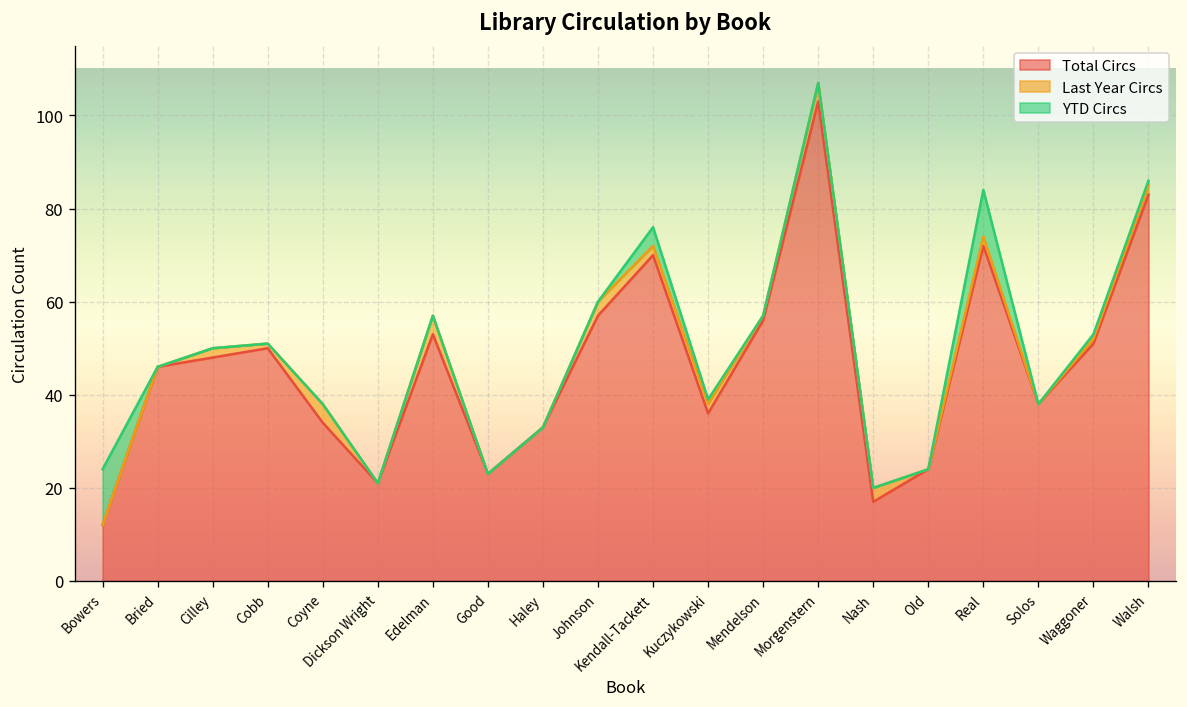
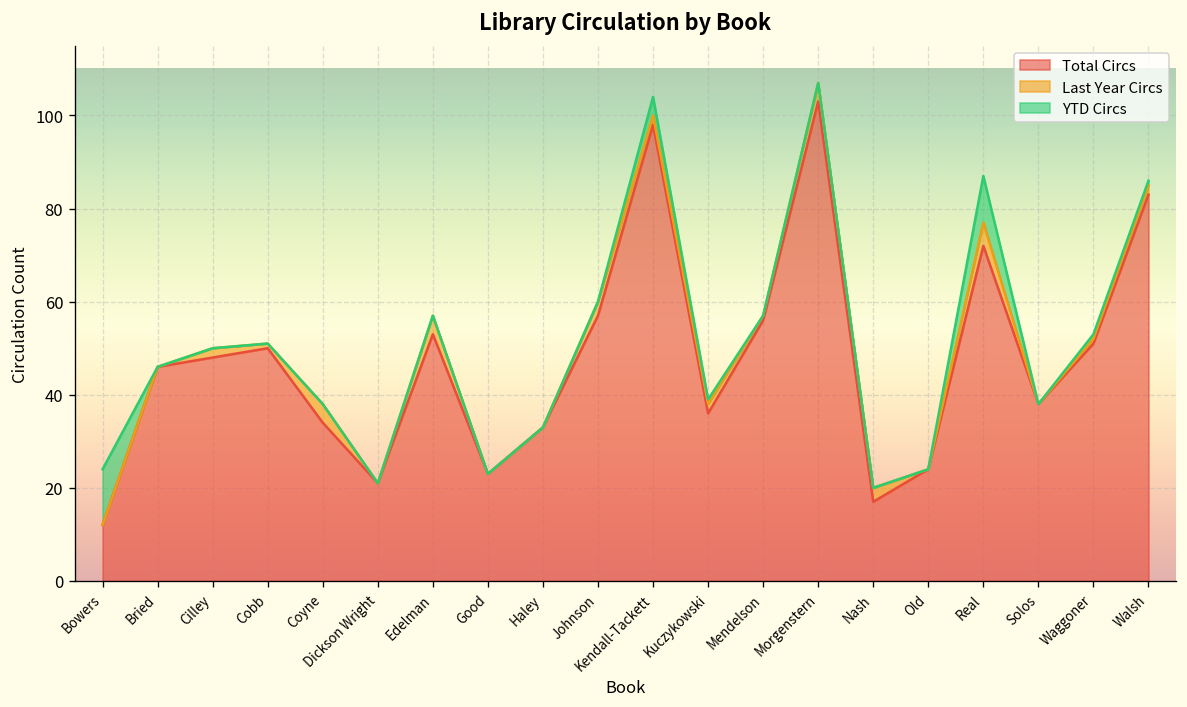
  {
    "Total Circs": {
      "Cilley": 48,
      "Cobb": 50,
      "Coyne": 34,
      "Edelman": 53,
      "Johnson": 57,
-     "Kendall-Tackett": 70,
+     "Kendall-Tackett": 98,
      "Kuczykowski": 36,
      "Mendelson": 56,
      "Morgenstern": 103,
      "Nash": 17,
      "Real": 72,
      "Waggoner": 51,
      "Walsh": 83
    },
    "Last Year Circs": {
      "Kendall-Tackett": 2,
      "Kuczykowski": 2,
-     "Real": 2,
+     "Real": 5,
      "Waggoner": 1,
      "Walsh": 2
    },
    "YTD Circs": {
      "Bowers": 12,
      "Kendall-Tackett": 4,
      "Kuczykowski": 1,
      "Real": 10,
      "Waggoner": 1,
      "Walsh": 1
    }
  }
